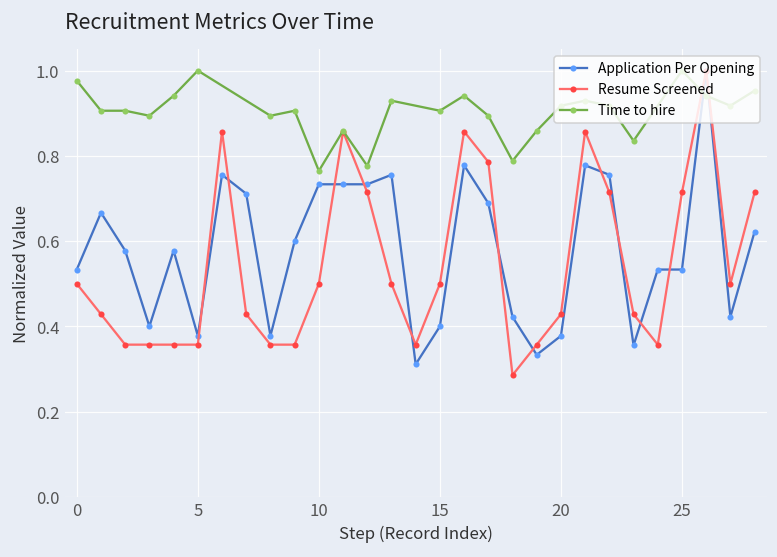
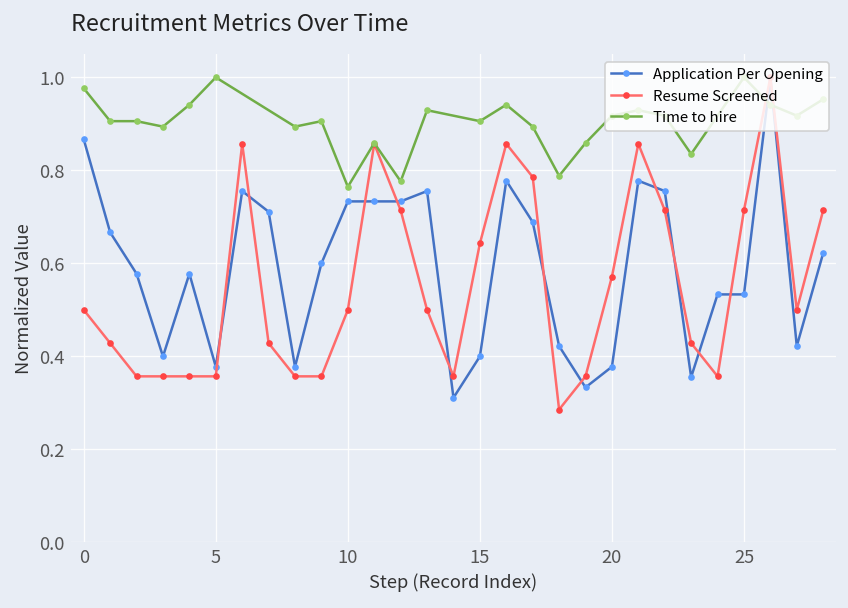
  {
    "Application Per Opening": {
-     "0": 0.53,
+     "0": 0.87,
      "5": 0.38,
      "10": 0.73,
      "15": 0.40,
      "20": 0.38,
      "25": 0.53
    },
    "Resume Screened": {
      "0": 0.50,
      "5": 0.36,
      "10": 0.50,
-     "15": 0.50,
-     "20": 0.43,
+     "15": 0.64,
+     "20": 0.57,
      "25": 0.71
    },
    "Time to hire": {
      "0": 0.98,
      "5": 1.00,
      "10": 0.76,
      "15": 0.91
    }
  }
